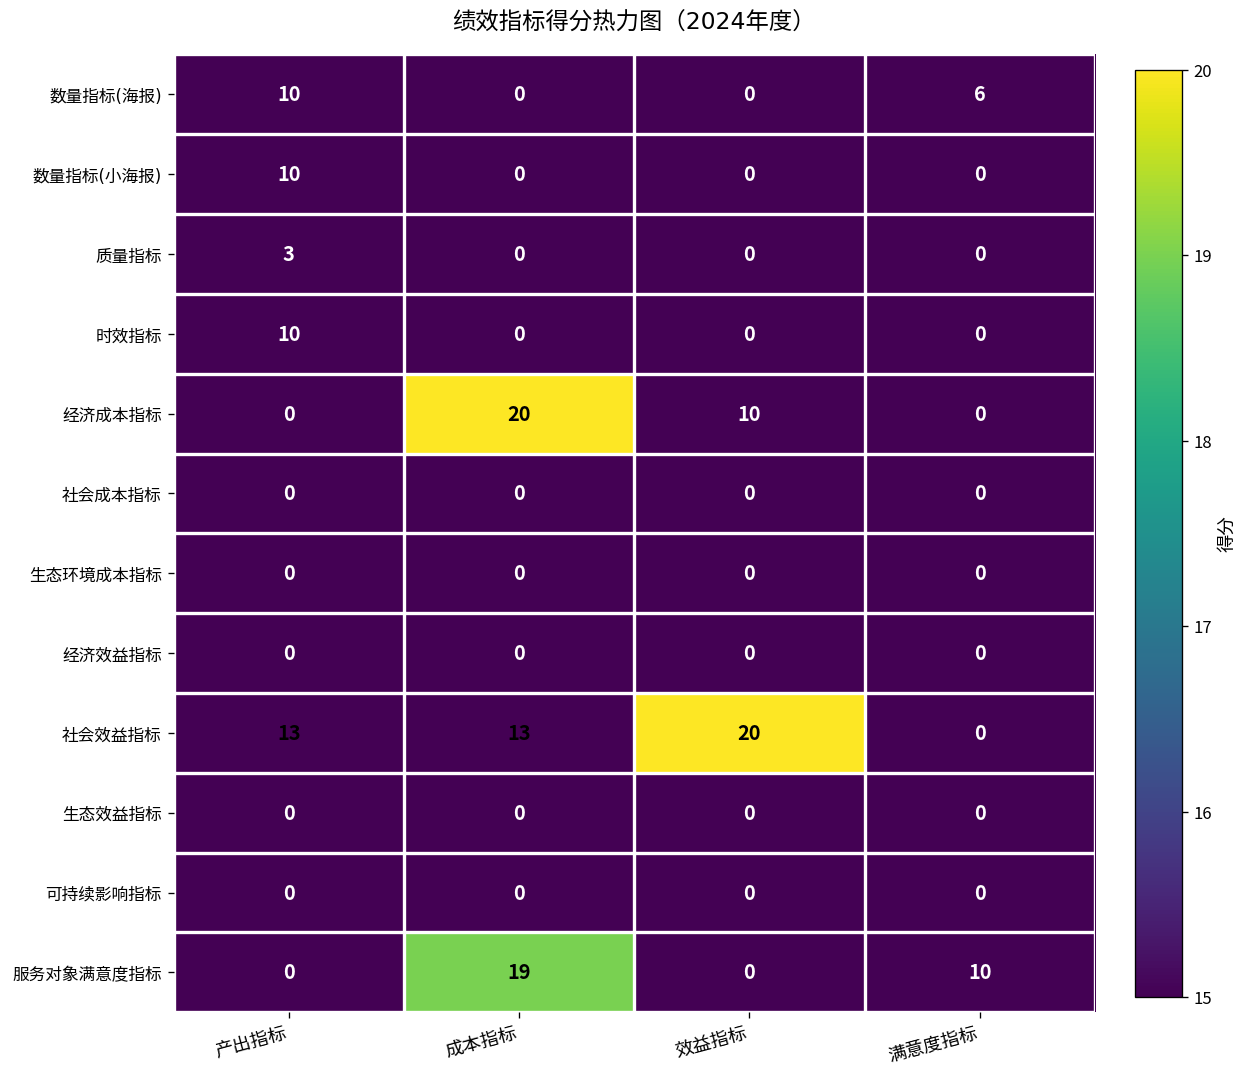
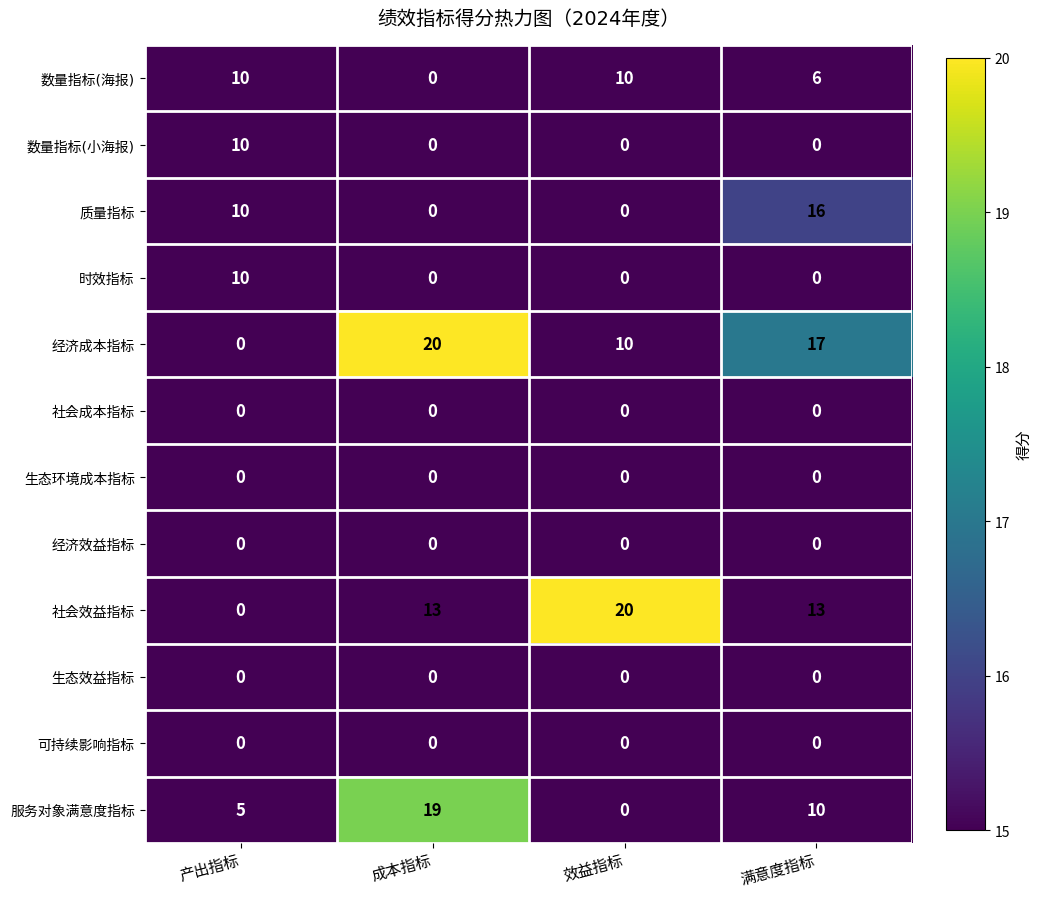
  {
    "数量指标(海报)": {
      "产出指标": 10,
      "成本指标": 0,
-     "效益指标": 0,
+     "效益指标": 10,
      "满意度指标": 6
    },
    "数量指标(小海报)": {
      "产出指标": 10,
      "成本指标": 0,
      "效益指标": 0,
      "满意度指标": 0
    },
    "质量指标": {
-     "产出指标": 3,
+     "产出指标": 10,
      "成本指标": 0,
      "效益指标": 0,
-     "满意度指标": 0
+     "满意度指标": 16
    },
    "时效指标": {
      "产出指标": 10,
      "成本指标": 0,
      "效益指标": 0,
      "满意度指标": 0
    },
    "经济成本指标": {
      "产出指标": 0,
      "成本指标": 20,
      "效益指标": 10,
-     "满意度指标": 0
+     "满意度指标": 17
    },
    "社会成本指标": {
      "产出指标": 0,
      "成本指标": 0,
      "效益指标": 0,
      "满意度指标": 0
    },
    "生态环境成本指标": {
      "产出指标": 0,
      "成本指标": 0,
      "效益指标": 0,
      "满意度指标": 0
    },
    "经济效益指标": {
      "产出指标": 0,
      "成本指标": 0,
      "效益指标": 0,
      "满意度指标": 0
    },
    "社会效益指标": {
-     "产出指标": 13,
+     "产出指标": 0,
      "成本指标": 13,
      "效益指标": 20,
-     "满意度指标": 0
+     "满意度指标": 13
    },
    "生态效益指标": {
      "产出指标": 0,
      "成本指标": 0,
      "效益指标": 0,
      "满意度指标": 0
    },
    "可持续影响指标": {
      "产出指标": 0,
      "成本指标": 0,
      "效益指标": 0,
      "满意度指标": 0
    },
    "服务对象满意度指标": {
-     "产出指标": 0,
+     "产出指标": 5,
      "成本指标": 19,
      "效益指标": 0,
      "满意度指标": 10
    }
  }
